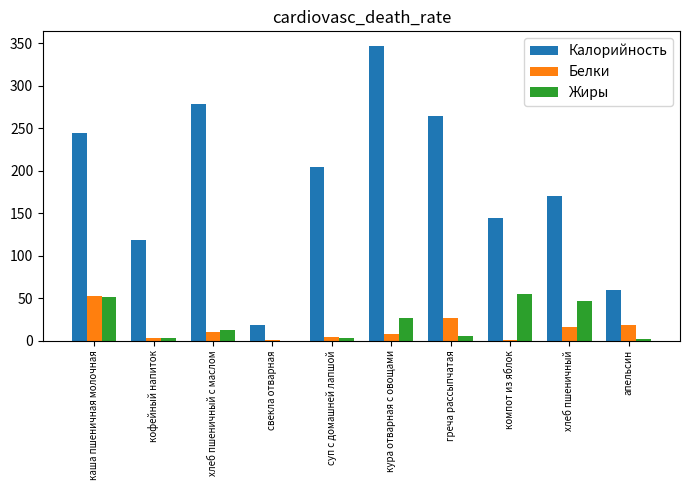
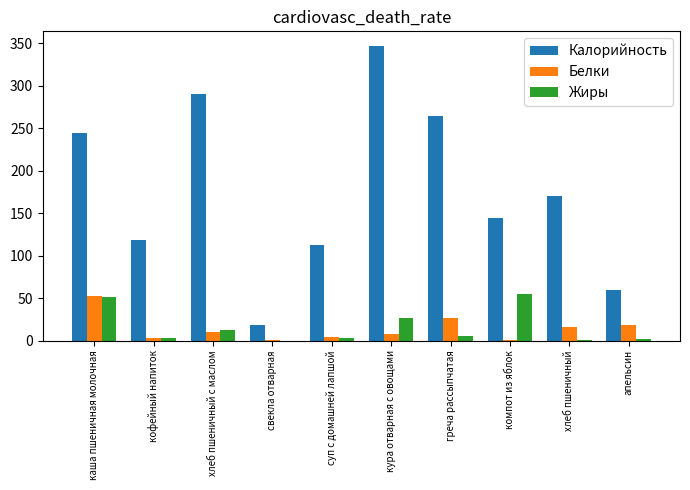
  {
    "Калорийность": {
      "каша пшеничная молочная": 240,
      "кофейный напиток": 120,
-     "хлеб пшеничный с маслом": 280,
+     "хлеб пшеничный с маслом": 290,
      "свекла отварная": 20,
-     "суп с домашней лапшой": 200,
+     "суп с домашней лапшой": 110,
      "кура отварная с овощами": 350,
      "греча рассыпчатая": 260,
      "компот из яблок": 140,
      "хлеб пшеничный": 170,
      "апельсин": 60
    },
    "Белки": {
      "каша пшеничная молочная": 50,
      "хлеб пшеничный с маслом": 10,
      "суп с домашней лапшой": 0,
      "кура отварная с овощами": 10,
      "греча рассыпчатая": 30,
      "хлеб пшеничный": 20,
      "апельсин": 20
    },
    "Жиры": {
      "каша пшеничная молочная": 50,
      "кофейный напиток": 0,
      "хлеб пшеничный с маслом": 10,
      "свекла отварная": 0,
      "суп с домашней лапшой": 0,
      "кура отварная с овощами": 30,
      "греча рассыпчатая": 10,
      "компот из яблок": 50,
-     "хлеб пшеничный": 50
+     "хлеб пшеничный": 0
    }
  }
